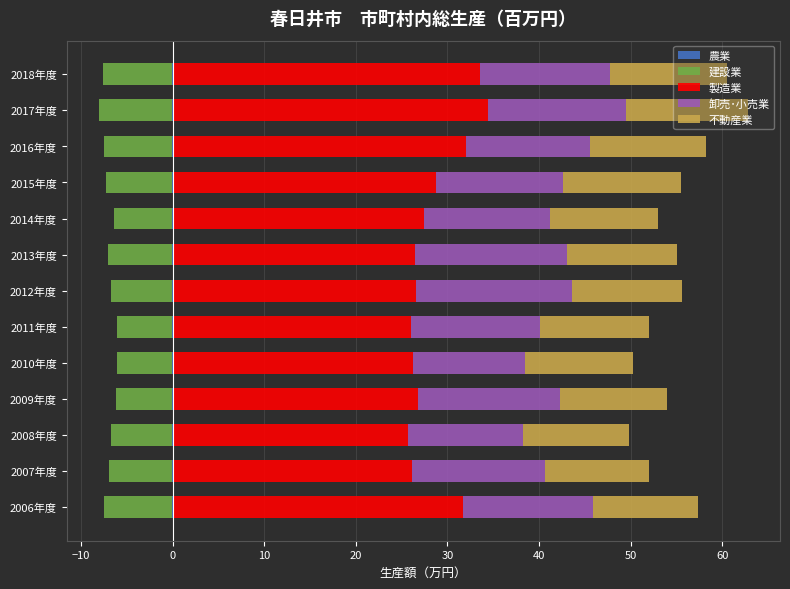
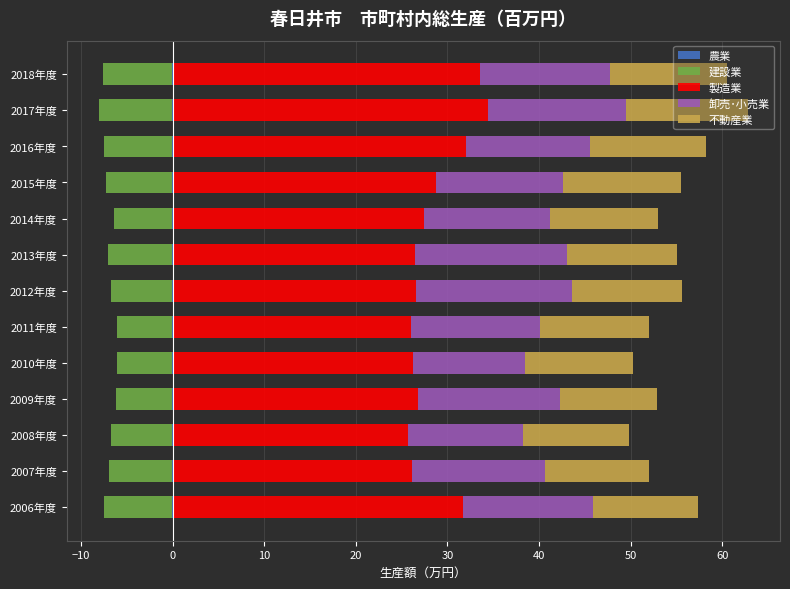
  {
    "建設業": {
      "2018年度": -8,
      "2017年度": -8,
      "2016年度": -7,
      "2015年度": -7,
      "2014年度": -6,
      "2013年度": -7,
      "2012年度": -7,
      "2011年度": -6,
      "2010年度": -6,
      "2009年度": -6,
      "2008年度": -7,
      "2007年度": -7,
      "2006年度": -7
    },
    "製造業": {
      "2018年度": 34,
      "2017年度": 34,
      "2016年度": 32,
      "2015年度": 29,
      "2014年度": 27,
      "2013年度": 26,
      "2012年度": 27,
      "2011年度": 26,
      "2010年度": 26,
      "2009年度": 27,
      "2008年度": 26,
      "2007年度": 26,
      "2006年度": 32
    },
    "卸売･小売業": {
      "2018年度": 14,
      "2017年度": 15,
      "2016年度": 14,
      "2015年度": 14,
      "2014年度": 14,
      "2013年度": 17,
      "2012年度": 17,
      "2011年度": 14,
      "2010年度": 12,
      "2009年度": 15,
      "2008年度": 13,
      "2007年度": 14,
      "2006年度": 14
    },
    "不動産業": {
      "2016年度": 13,
      "2015年度": 13,
      "2014年度": 12,
      "2013年度": 12,
      "2012年度": 12,
      "2011年度": 12,
      "2010年度": 12,
-     "2009年度": 12,
+     "2009年度": 11,
      "2008年度": 12,
      "2007年度": 11,
      "2006年度": 11
    }
  }
